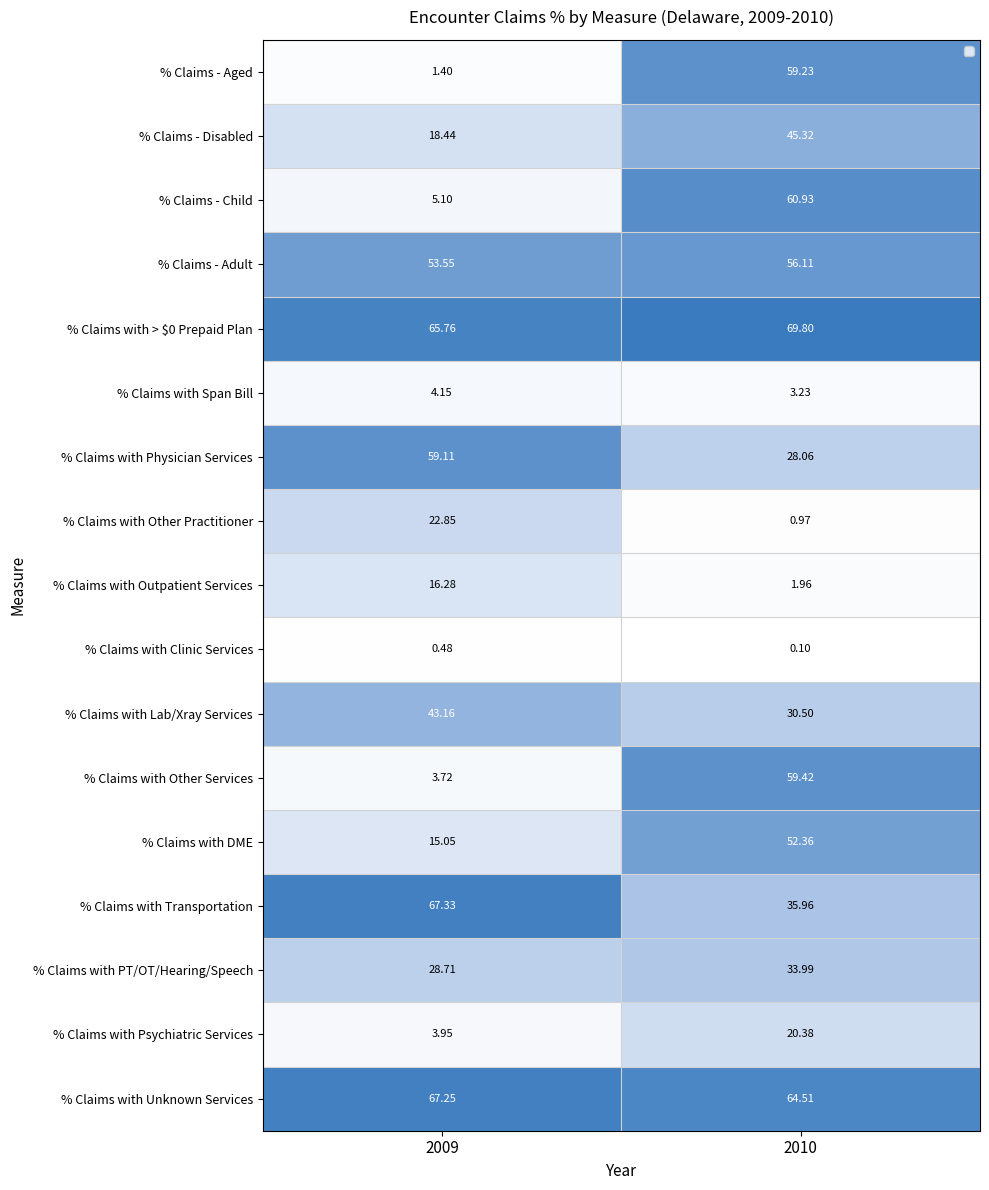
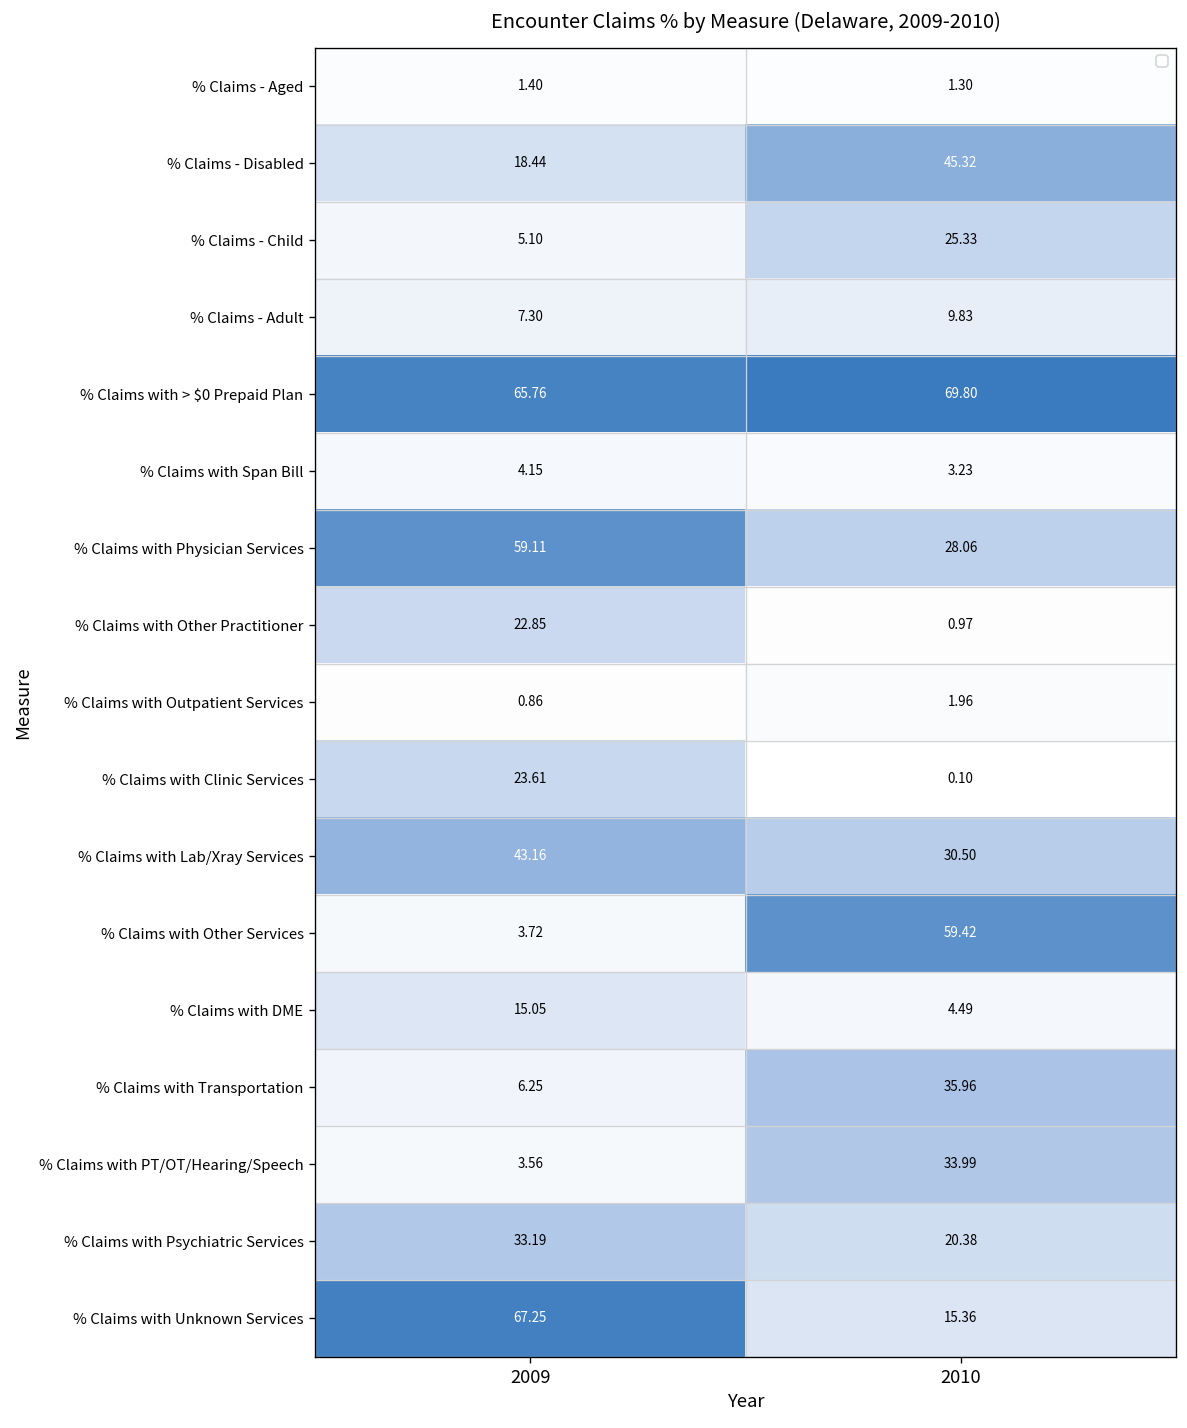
  {
    "% Claims - Aged": {
      "2009": 1.40,
-     "2010": 59.23
+     "2010": 1.30
    },
    "% Claims - Disabled": {
      "2009": 18.44,
      "2010": 45.32
    },
    "% Claims - Child": {
      "2009": 5.10,
-     "2010": 60.93
+     "2010": 25.33
    },
    "% Claims - Adult": {
-     "2009": 53.55,
-     "2010": 56.11
+     "2009": 7.30,
+     "2010": 9.83
    },
    "% Claims with > $0 Prepaid Plan": {
      "2009": 65.76,
      "2010": 69.80
    },
    "% Claims with Span Bill": {
      "2009": 4.15,
      "2010": 3.23
    },
    "% Claims with Physician Services": {
      "2009": 59.11,
      "2010": 28.06
    },
    "% Claims with Other Practitioner": {
      "2009": 22.85,
      "2010": 0.97
    },
    "% Claims with Outpatient Services": {
-     "2009": 16.28,
+     "2009": 0.86,
      "2010": 1.96
    },
    "% Claims with Clinic Services": {
-     "2009": 0.48,
+     "2009": 23.61,
      "2010": 0.10
    },
    "% Claims with Lab/Xray Services": {
      "2009": 43.16,
      "2010": 30.50
    },
    "% Claims with Other Services": {
      "2009": 3.72,
      "2010": 59.42
    },
    "% Claims with DME": {
      "2009": 15.05,
-     "2010": 52.36
+     "2010": 4.49
    },
    "% Claims with Transportation": {
-     "2009": 67.33,
+     "2009": 6.25,
      "2010": 35.96
    },
    "% Claims with PT/OT/Hearing/Speech": {
-     "2009": 28.71,
+     "2009": 3.56,
      "2010": 33.99
    },
    "% Claims with Psychiatric Services": {
-     "2009": 3.95,
+     "2009": 33.19,
      "2010": 20.38
    },
    "% Claims with Unknown Services": {
      "2009": 67.25,
-     "2010": 64.51
+     "2010": 15.36
    }
  }
